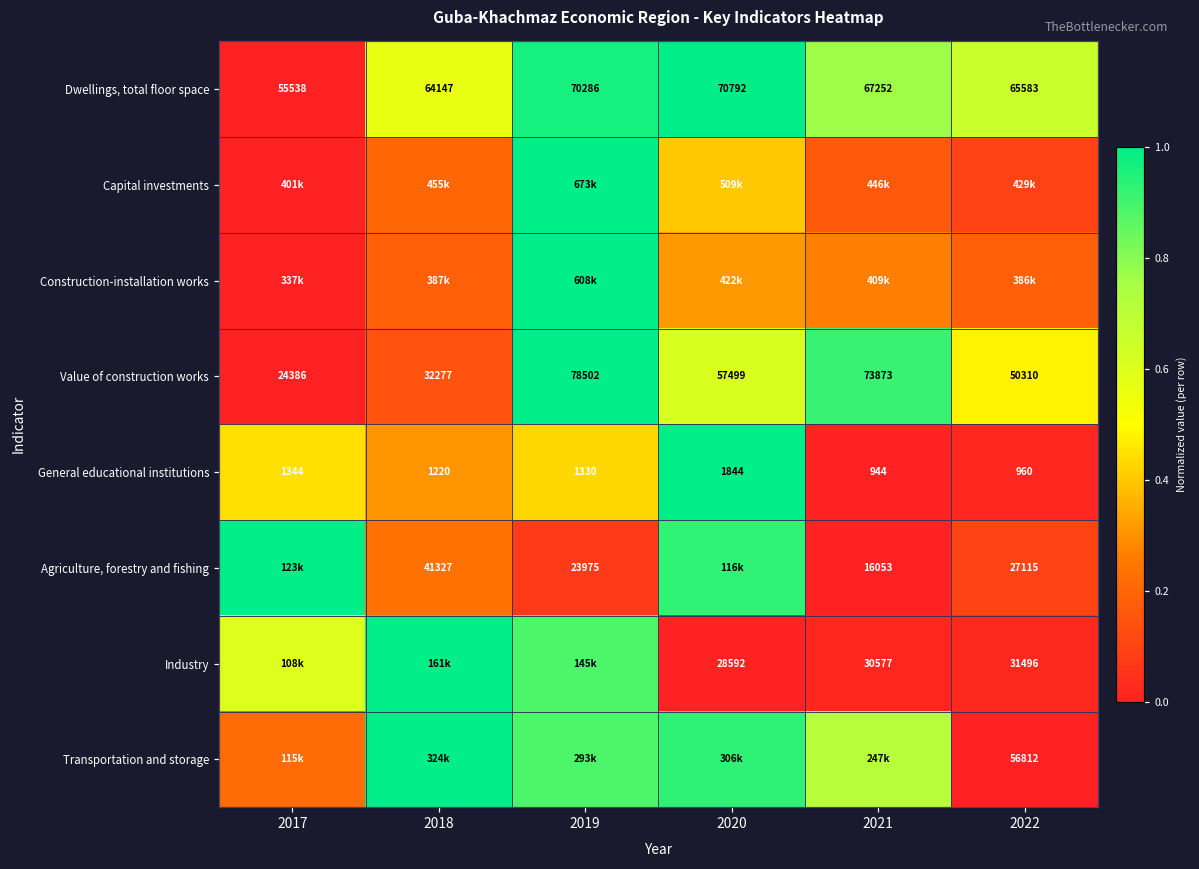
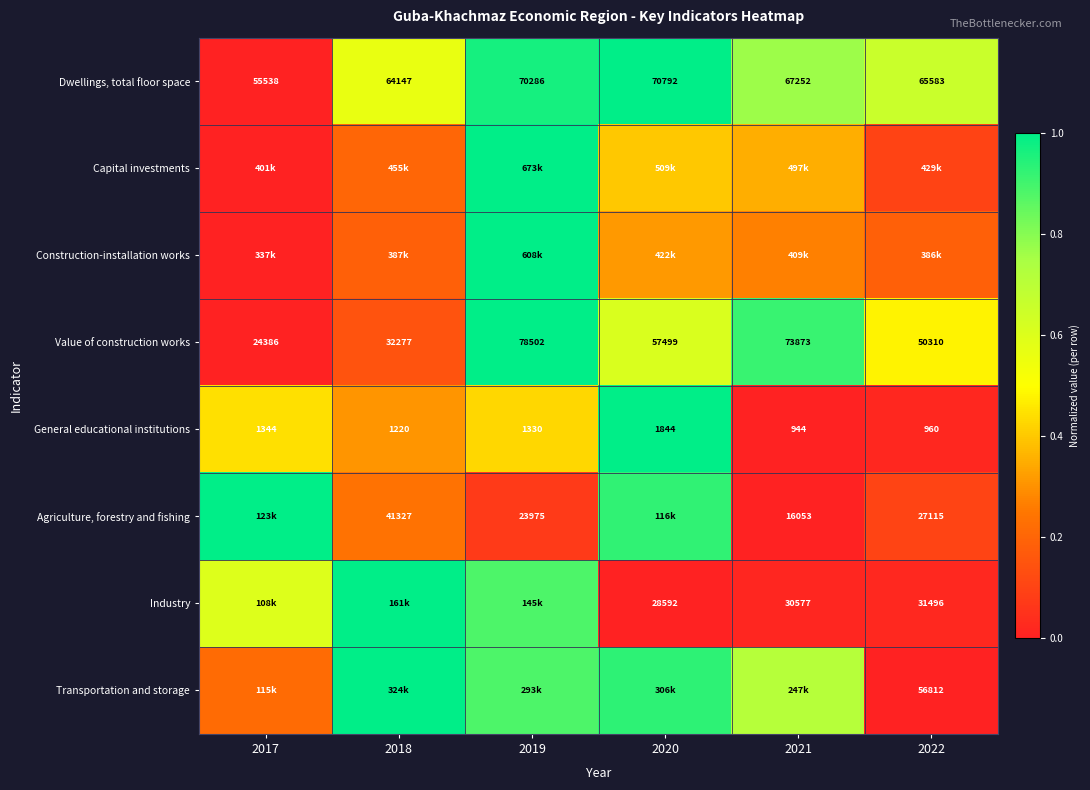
  {
    "Dwellings, total floor space": {
      "2017": "55538",
      "2018": "64147",
      "2019": "70286",
      "2020": "70792",
      "2021": "67252",
      "2022": "65583"
    },
    "Capital investments": {
      "2017": "401k",
      "2018": "455k",
      "2019": "673k",
      "2020": "509k",
-     "2021": "446k",
+     "2021": "497k",
      "2022": "429k"
    },
    "Construction-installation works": {
      "2017": "337k",
      "2018": "387k",
      "2019": "608k",
      "2020": "422k",
      "2021": "409k",
      "2022": "386k"
    },
    "Value of construction works": {
      "2017": "24386",
      "2018": "32277",
      "2019": "78502",
      "2020": "57499",
      "2021": "73873",
      "2022": "50310"
    },
    "General educational institutions": {
      "2017": "1344",
      "2018": "1220",
      "2019": "1330",
      "2020": "1844",
      "2021": "944",
      "2022": "960"
    },
    "Agriculture, forestry and fishing": {
      "2017": "123k",
      "2018": "41327",
      "2019": "23975",
      "2020": "116k",
      "2021": "16053",
      "2022": "27115"
    },
    "Industry": {
      "2017": "108k",
      "2018": "161k",
      "2019": "145k",
      "2020": "28592",
      "2021": "30577",
      "2022": "31496"
    },
    "Transportation and storage": {
      "2017": "115k",
      "2018": "324k",
      "2019": "293k",
      "2020": "306k",
      "2021": "247k",
      "2022": "56812"
    }
  }
